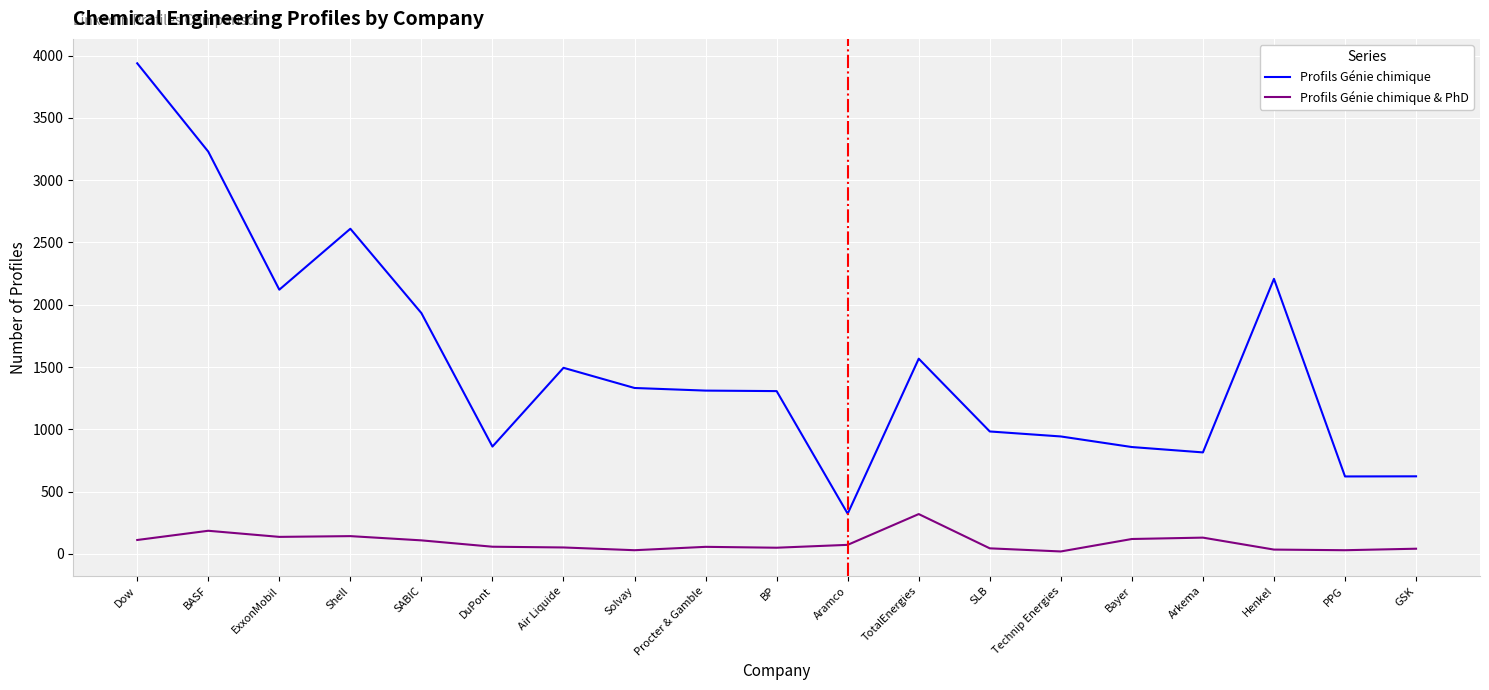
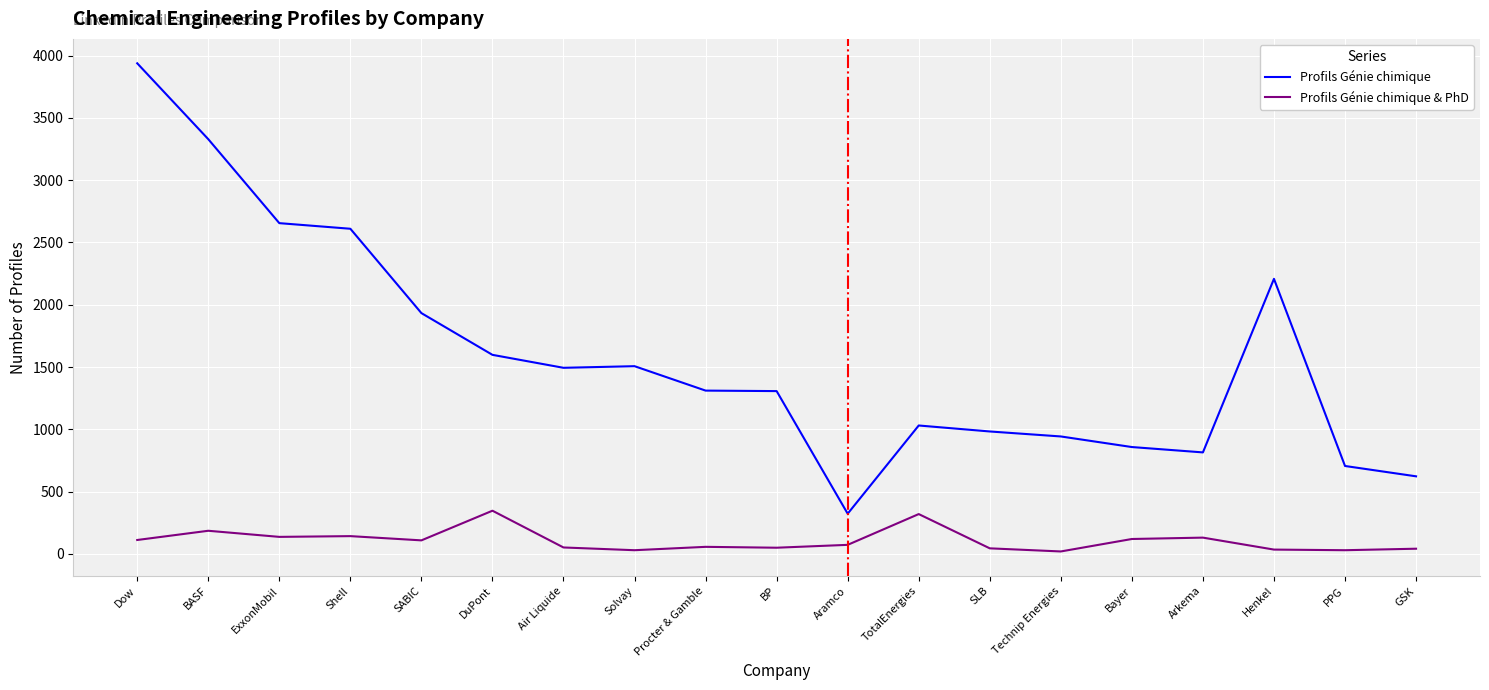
  {
    "Profils Génie chimique": {
      "Dow": 3940,
-     "BASF": 3230,
-     "ExxonMobil": 2120,
+     "BASF": 3330,
+     "ExxonMobil": 2660,
      "Shell": 2610,
      "SABIC": 1930,
-     "DuPont": 860,
+     "DuPont": 1600,
      "Air Liquide": 1490,
-     "Solvay": 1330,
+     "Solvay": 1510,
      "Procter & Gamble": 1310,
      "BP": 1310,
      "Aramco": 320,
-     "TotalEnergies": 1570,
+     "TotalEnergies": 1030,
      "SLB": 980,
      "Technip Energies": 940,
      "Bayer": 860,
      "Arkema": 820,
      "Henkel": 2210,
-     "PPG": 620,
+     "PPG": 710,
      "GSK": 620
    },
    "Profils Génie chimique & PhD": {
      "Dow": 110,
      "BASF": 190,
      "ExxonMobil": 140,
      "Shell": 140,
      "SABIC": 110,
-     "DuPont": 60,
+     "DuPont": 350,
      "Air Liquide": 50,
      "Solvay": 30,
      "Procter & Gamble": 60,
      "BP": 50,
      "Aramco": 70,
      "TotalEnergies": 320,
      "SLB": 50,
      "Technip Energies": 20,
      "Bayer": 120,
      "Arkema": 130,
      "Henkel": 40,
      "PPG": 30,
      "GSK": 40
    }
  }
